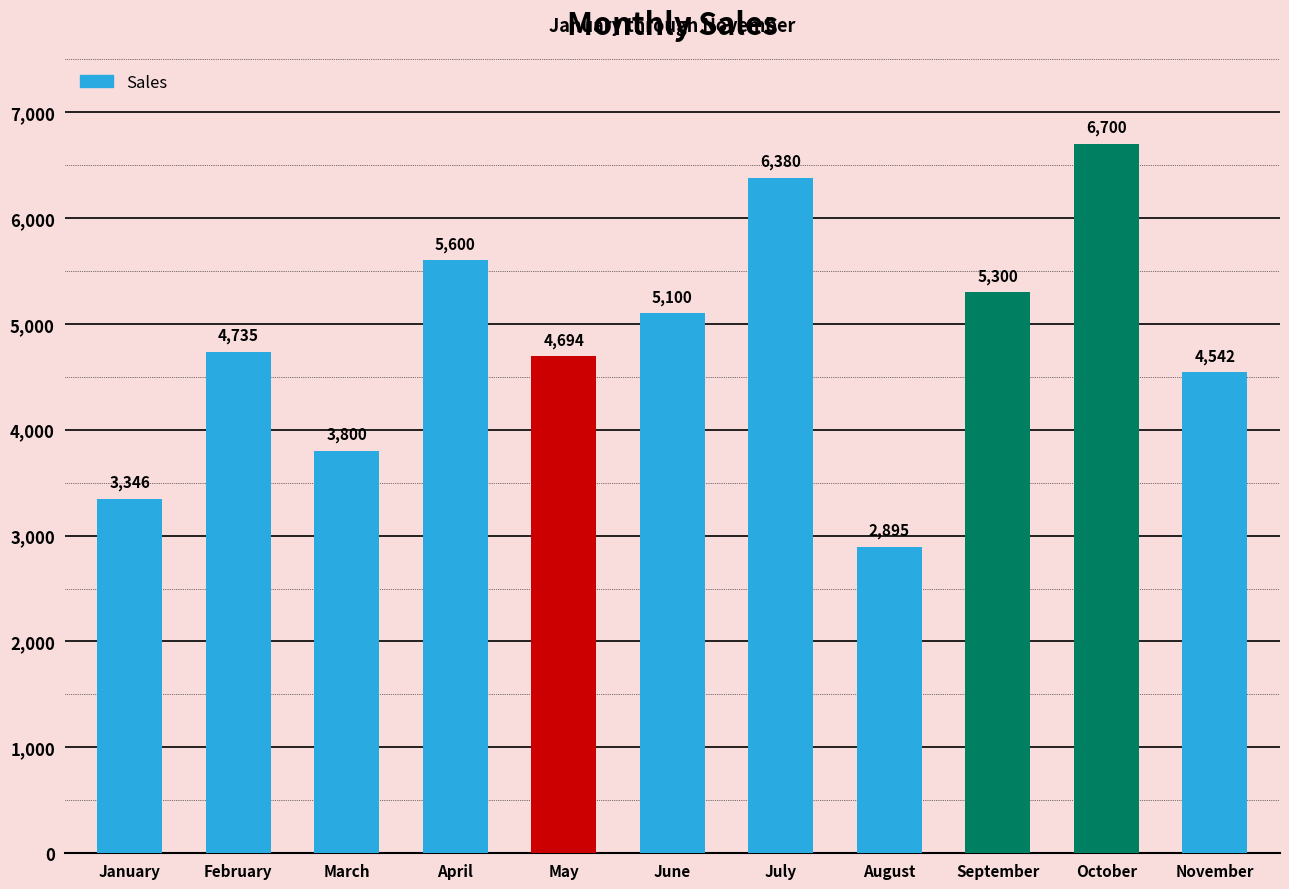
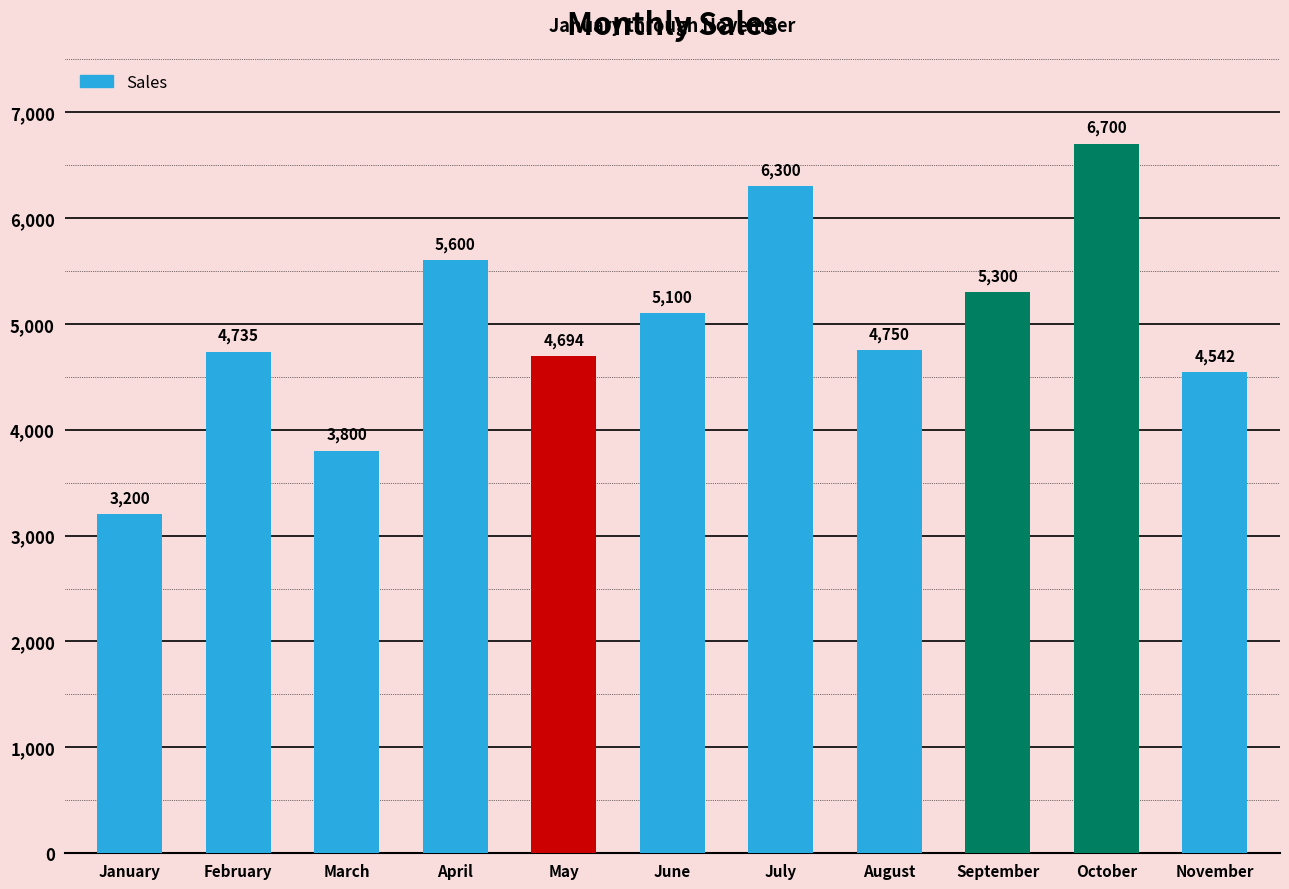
  {
-   "January": "3,346",
+   "January": "3,200",
    "February": "4,735",
    "March": "3,800",
    "April": "5,600",
    "May": "4,694",
    "June": "5,100",
-   "July": "6,380",
-   "August": "2,895",
+   "July": "6,300",
+   "August": "4,750",
    "September": "5,300",
    "October": "6,700",
    "November": "4,542"
  }
